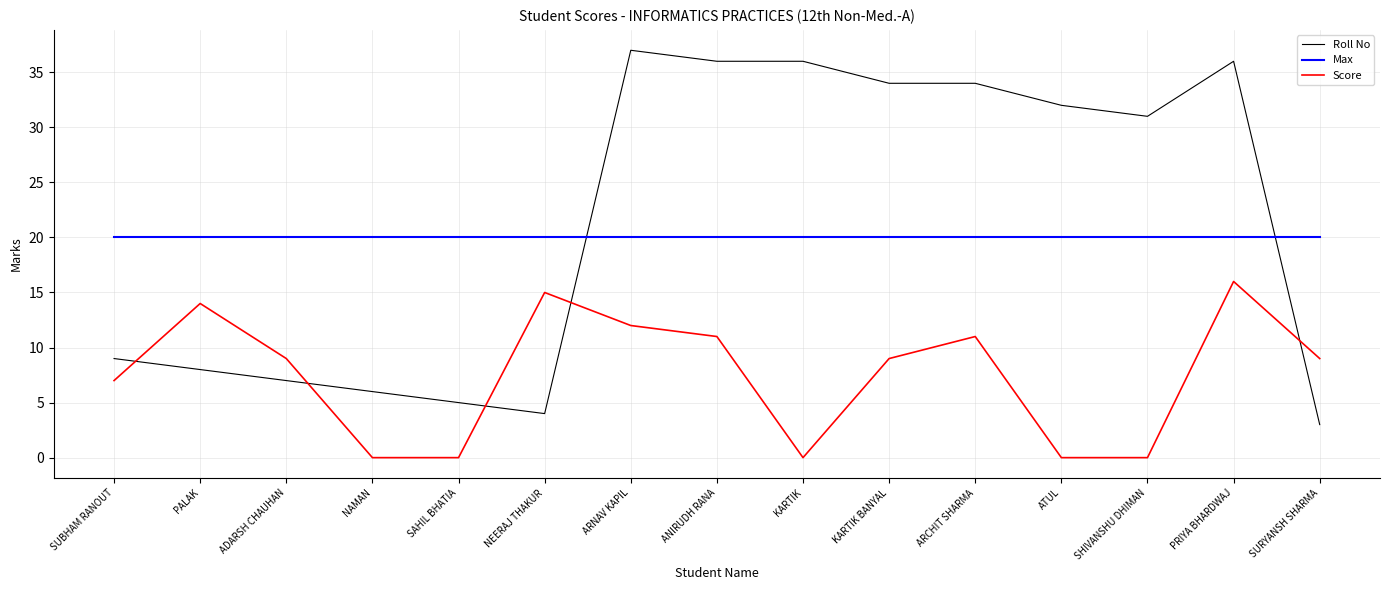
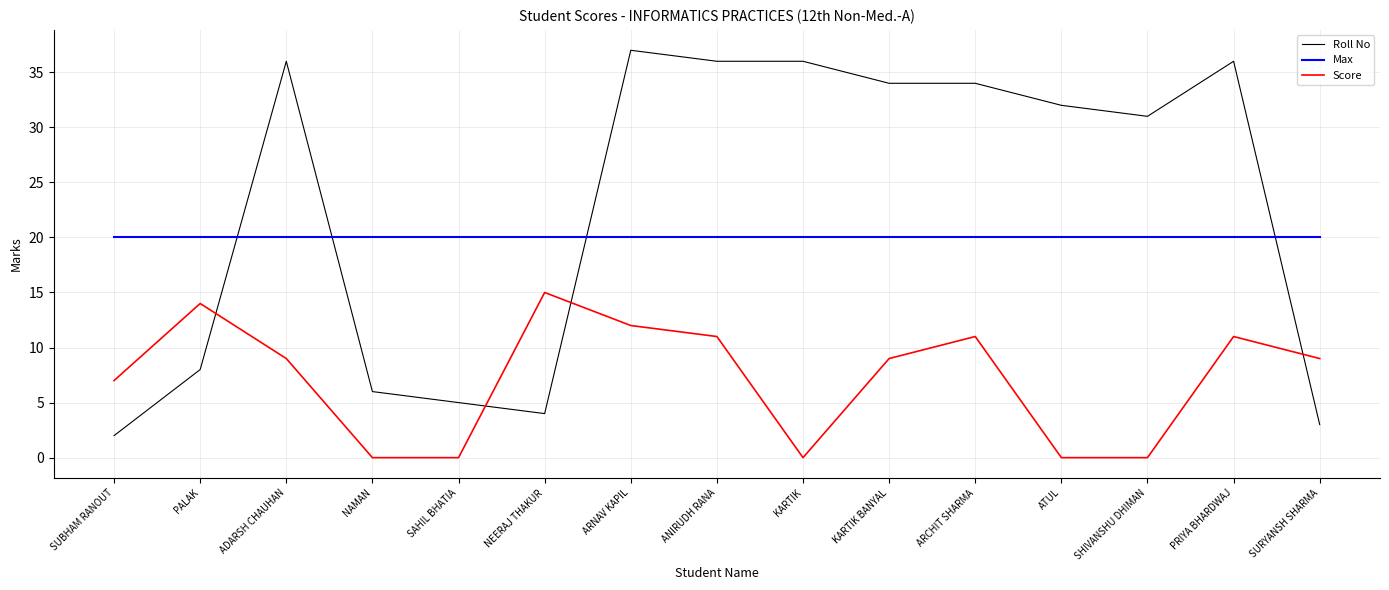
  {
    "Roll No": {
-     "SUBHAM RANOUT": 9,
+     "SUBHAM RANOUT": 2,
      "PALAK": 8,
-     "ADARSH CHAUHAN": 7,
+     "ADARSH CHAUHAN": 36,
      "NAMAN": 6,
      "SAHIL BHATIA": 5,
      "NEERAJ THAKUR": 4,
      "ARNAV KAPIL": 37,
      "ANIRUDH RANA": 36,
      "KARTIK": 36,
      "KARTIK BANYAL": 34,
      "ARCHIT SHARMA": 34,
      "ATUL": 32,
      "SHIVANSHU DHIMAN": 31,
      "PRIYA BHARDWAJ": 36,
      "SURYANSH SHARMA": 3
    },
    "Max": {
      "SUBHAM RANOUT": 20,
      "PALAK": 20,
      "ADARSH CHAUHAN": 20,
      "NAMAN": 20,
      "SAHIL BHATIA": 20,
      "NEERAJ THAKUR": 20,
      "ARNAV KAPIL": 20,
      "ANIRUDH RANA": 20,
      "KARTIK": 20,
      "KARTIK BANYAL": 20,
      "ARCHIT SHARMA": 20,
      "ATUL": 20,
      "SHIVANSHU DHIMAN": 20,
      "PRIYA BHARDWAJ": 20,
      "SURYANSH SHARMA": 20
    },
    "Score": {
      "SUBHAM RANOUT": 7,
      "PALAK": 14,
      "ADARSH CHAUHAN": 9,
      "NAMAN": 0,
      "SAHIL BHATIA": 0,
      "NEERAJ THAKUR": 15,
      "ARNAV KAPIL": 12,
      "ANIRUDH RANA": 11,
      "KARTIK": 0,
      "KARTIK BANYAL": 9,
      "ARCHIT SHARMA": 11,
      "ATUL": 0,
      "SHIVANSHU DHIMAN": 0,
-     "PRIYA BHARDWAJ": 16,
+     "PRIYA BHARDWAJ": 11,
      "SURYANSH SHARMA": 9
    }
  }
